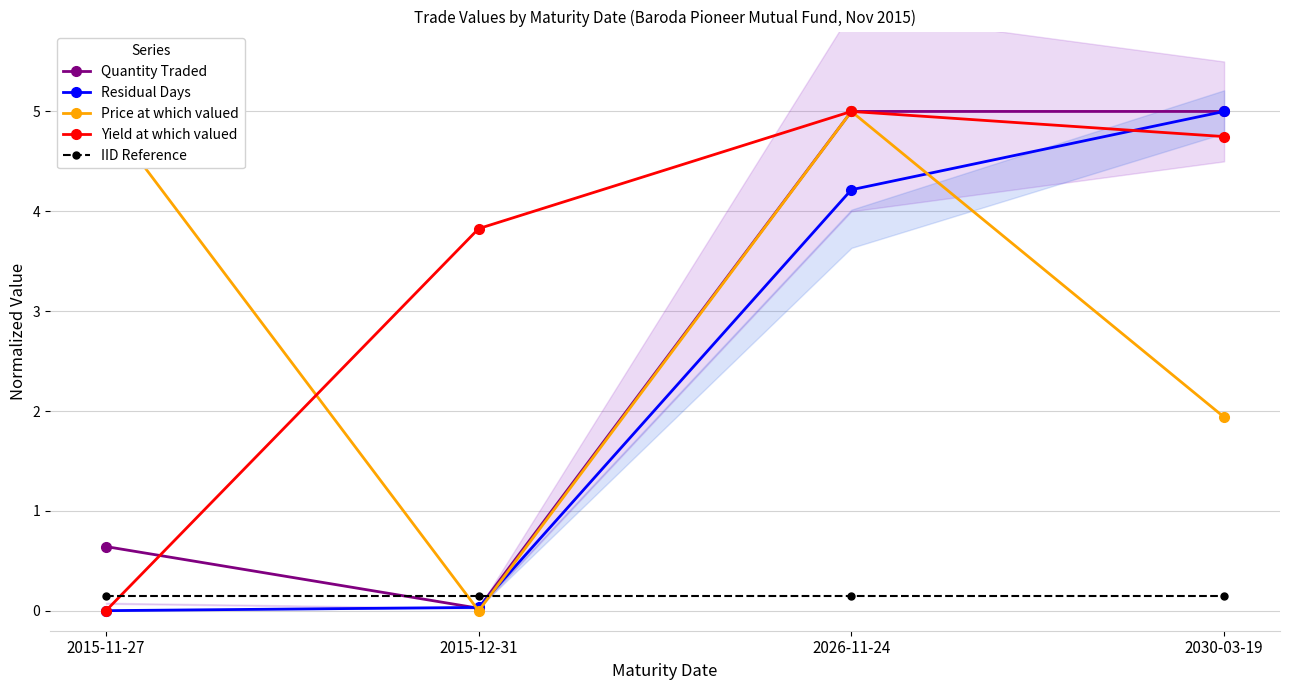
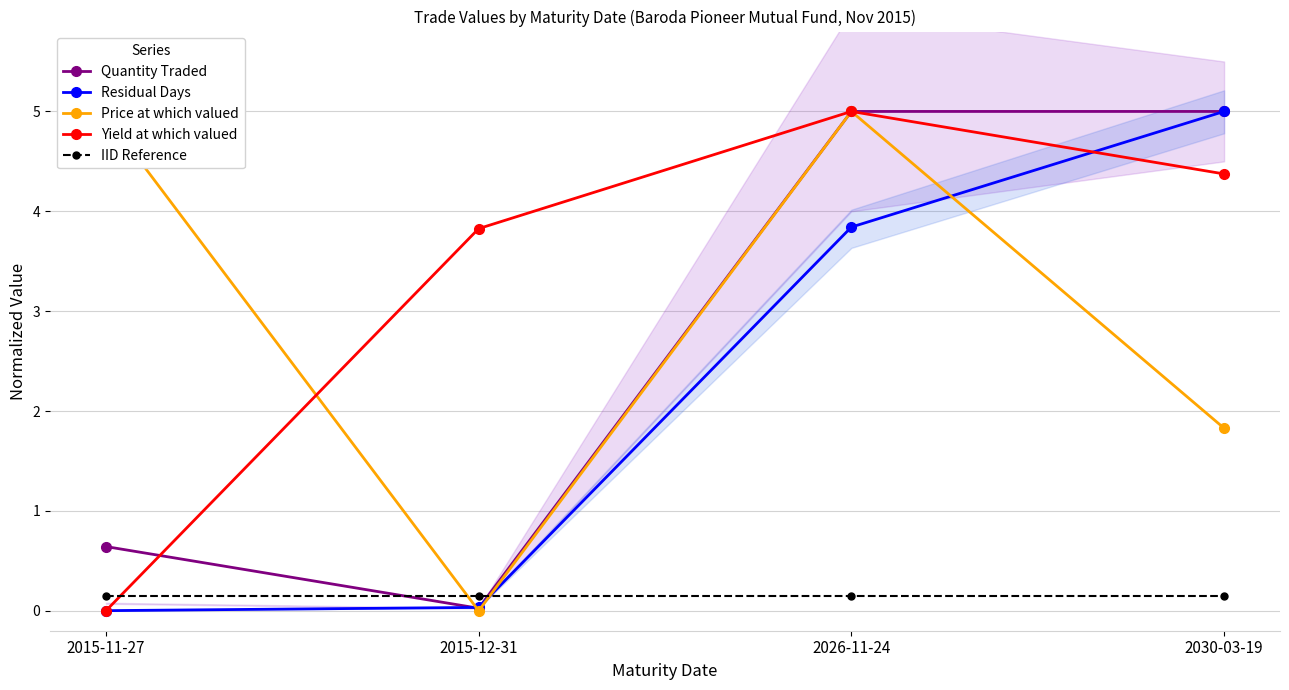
  {
    "Quantity Traded": {
      "2015-11-27": 0.6
    },
    "Residual Days": {
-     "2026-11-24": 4.2
+     "2026-11-24": 3.8
    },
    "Price at which valued": {
-     "2030-03-19": 1.9
+     "2030-03-19": 1.8
    },
    "Yield at which valued": {
      "2015-12-31": 3.8,
-     "2030-03-19": 4.7
+     "2030-03-19": 4.4
    },
    "IID Reference": {
      "2015-11-27": 0.2,
      "2015-12-31": 0.2,
      "2026-11-24": 0.2,
      "2030-03-19": 0.2
    }
  }
